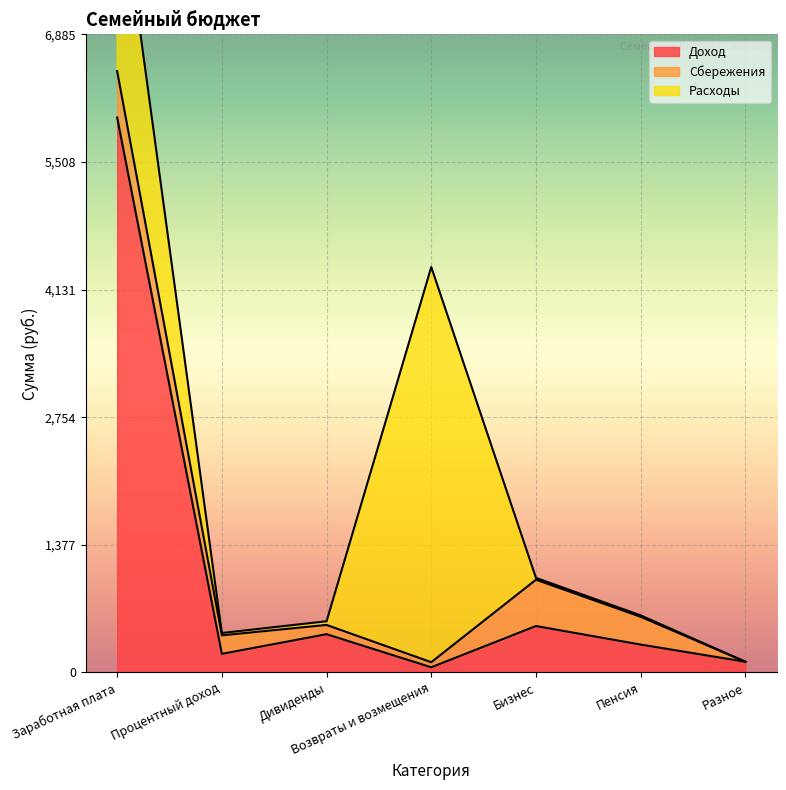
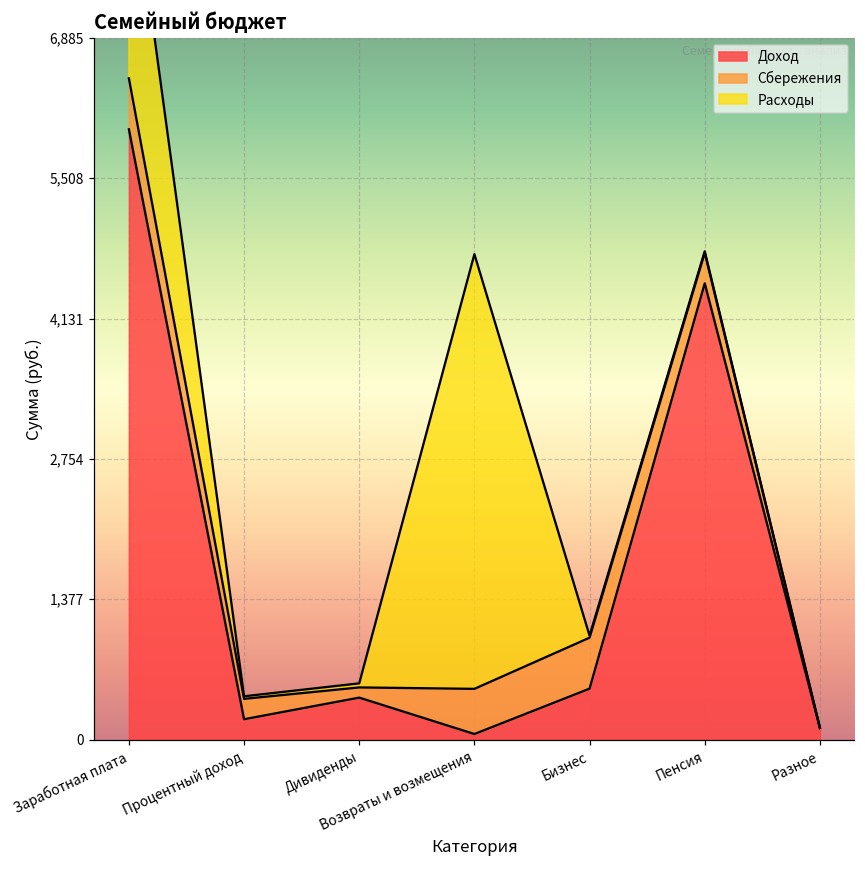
  {
    "Доход": {
      "Заработная плата": "6,000",
      "Процентный доход": "200",
      "Дивиденды": "400",
      "Возвраты и возмещения": "100",
      "Бизнес": "500",
-     "Пенсия": "300"
+     "Пенсия": "4,500"
    },
    "Сбережения": {
      "Заработная плата": "500",
      "Дивиденды": "100",
-     "Возвраты и возмещения": "100"
+     "Возвраты и возмещения": "400"
    },
    "Расходы": {
      "Дивиденды": "0",
      "Возвраты и возмещения": "4,300"
    }
  }
